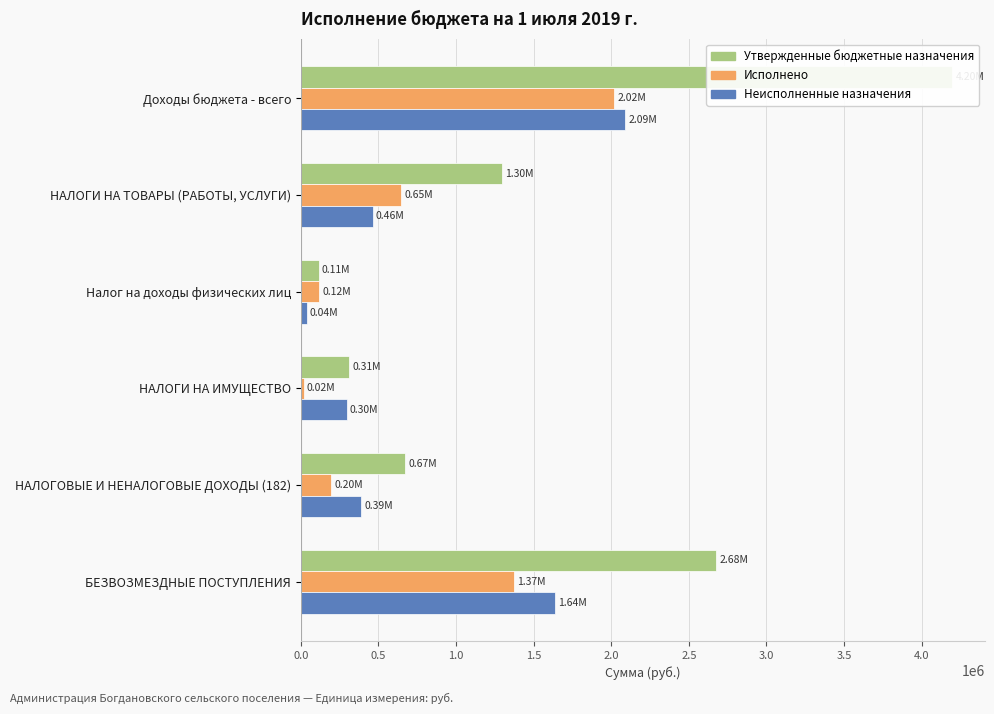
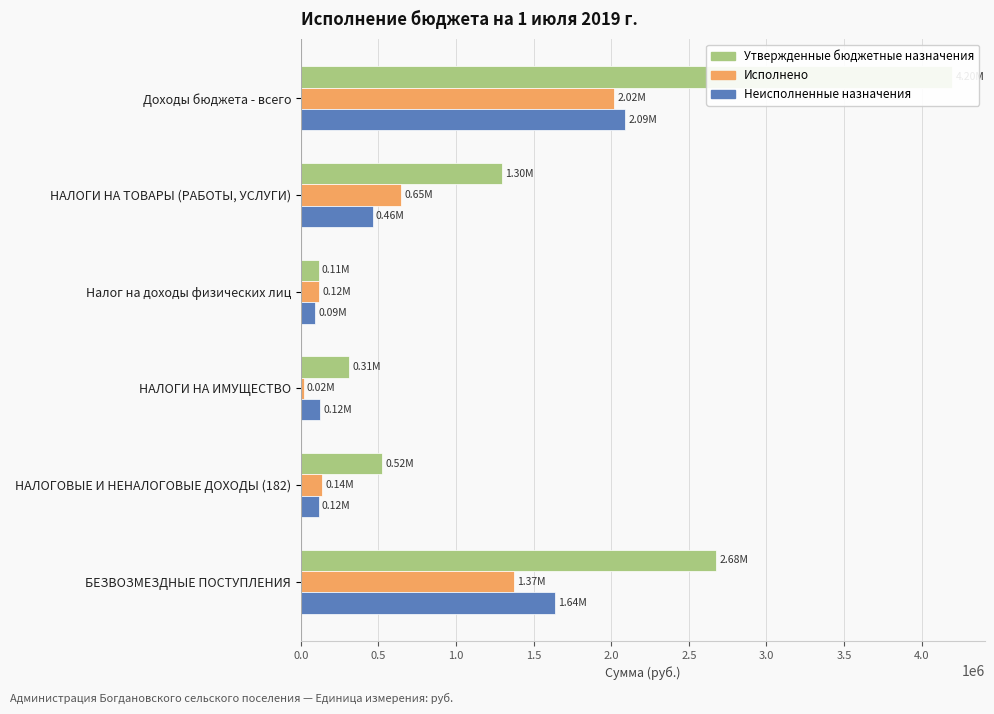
  {
    "Утвержденные бюджетные назначения": {
-     "НАЛОГОВЫЕ И НЕНАЛОГОВЫЕ ДОХОДЫ (182)": "0.67М"
+     "НАЛОГОВЫЕ И НЕНАЛОГОВЫЕ ДОХОДЫ (182)": "0.52М"
    },
    "Исполнено": {
-     "НАЛОГОВЫЕ И НЕНАЛОГОВЫЕ ДОХОДЫ (182)": "0.20М"
+     "НАЛОГОВЫЕ И НЕНАЛОГОВЫЕ ДОХОДЫ (182)": "0.14М"
    },
    "Неисполненные назначения": {
-     "Налог на доходы физических лиц": "0.04М",
-     "НАЛОГИ НА ИМУЩЕСТВО": "0.30М",
-     "НАЛОГОВЫЕ И НЕНАЛОГОВЫЕ ДОХОДЫ (182)": "0.39М"
+     "Налог на доходы физических лиц": "0.09М",
+     "НАЛОГИ НА ИМУЩЕСТВО": "0.12М",
+     "НАЛОГОВЫЕ И НЕНАЛОГОВЫЕ ДОХОДЫ (182)": "0.12М"
    }
  }
